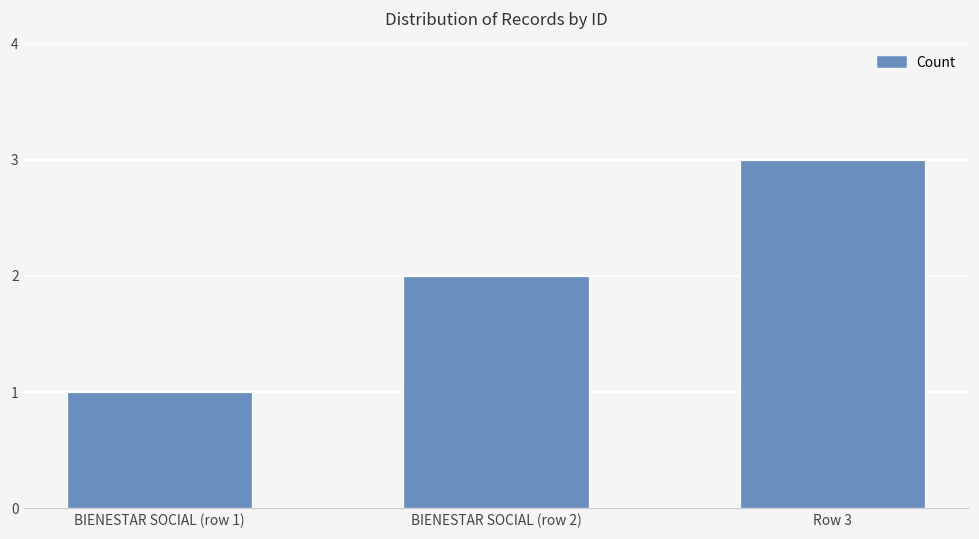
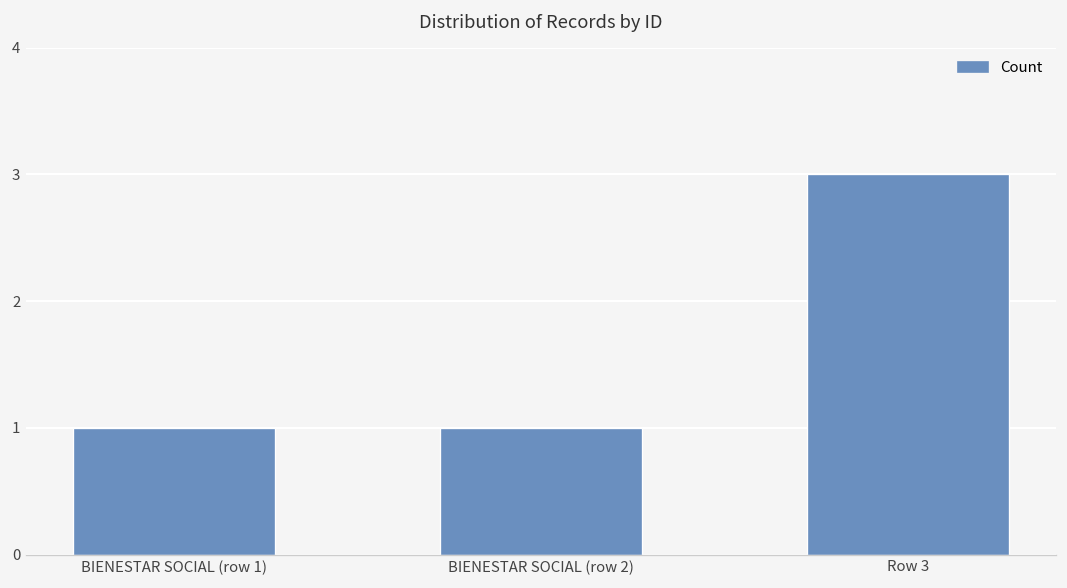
  {
    "BIENESTAR SOCIAL (row 1)": 1,
-   "BIENESTAR SOCIAL (row 2)": 2,
+   "BIENESTAR SOCIAL (row 2)": 1,
    "Row 3": 3
  }
